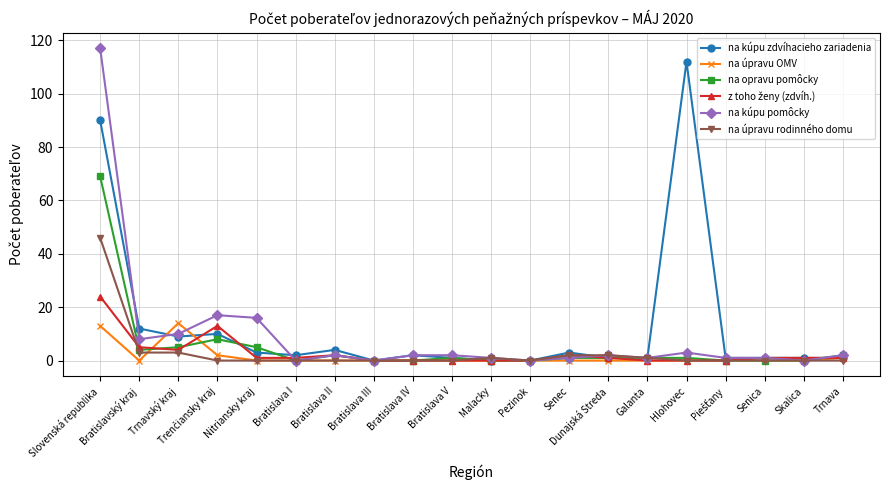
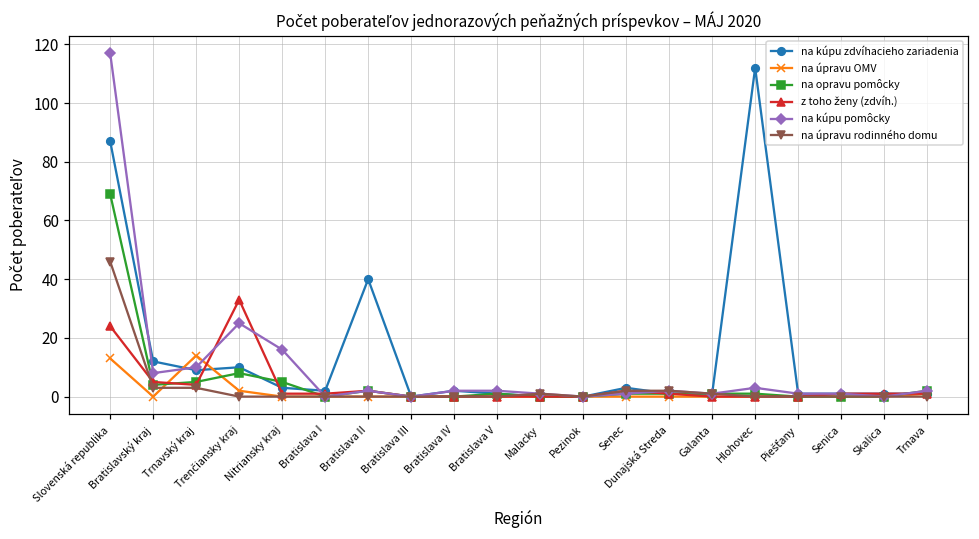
  {
    "na kúpu zdvíhacieho zariadenia": {
-     "Slovenská republika": 90,
+     "Slovenská republika": 87,
      "Bratislavský kraj": 12,
      "Trnavský kraj": 9,
      "Trenčiansky kraj": 10,
      "Nitriansky kraj": 3,
      "Bratislava I": 2,
-     "Bratislava II": 4,
+     "Bratislava II": 40,
      "Senec": 3,
      "Hlohovec": 112
    },
    "na úpravu OMV": {
      "Slovenská republika": 13,
      "Bratislavský kraj": 0,
      "Trnavský kraj": 14,
      "Trenčiansky kraj": 2,
      "Senec": 0,
      "Dunajská Streda": 0
    },
    "na opravu pomôcky": {
      "Slovenská republika": 69,
      "Bratislavský kraj": 4,
      "Trnavský kraj": 5,
      "Trenčiansky kraj": 8,
      "Nitriansky kraj": 5,
      "Hlohovec": 1
    },
    "z toho ženy (zdvíh.)": {
      "Slovenská republika": 24,
      "Bratislavský kraj": 5,
      "Trnavský kraj": 4,
-     "Trenčiansky kraj": 13,
+     "Trenčiansky kraj": 33,
      "Nitriansky kraj": 1,
      "Bratislava I": 1
    },
    "na kúpu pomôcky": {
      "Slovenská republika": 117,
      "Bratislavský kraj": 8,
      "Trnavský kraj": 10,
-     "Trenčiansky kraj": 17,
+     "Trenčiansky kraj": 25,
      "Nitriansky kraj": 16,
      "Bratislava V": 2,
      "Hlohovec": 3
    },
    "na úpravu rodinného domu": {
      "Slovenská republika": 46,
      "Bratislavský kraj": 3,
      "Trnavský kraj": 3,
      "Trenčiansky kraj": 0,
      "Trnava": 0
    }
  }
